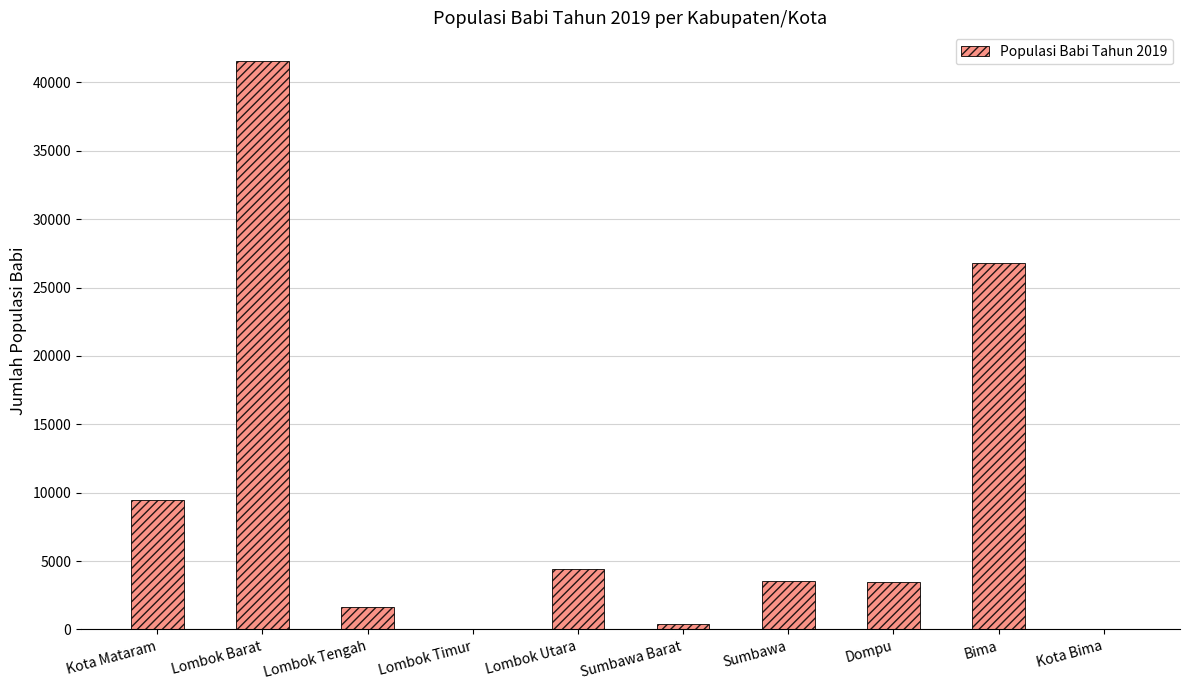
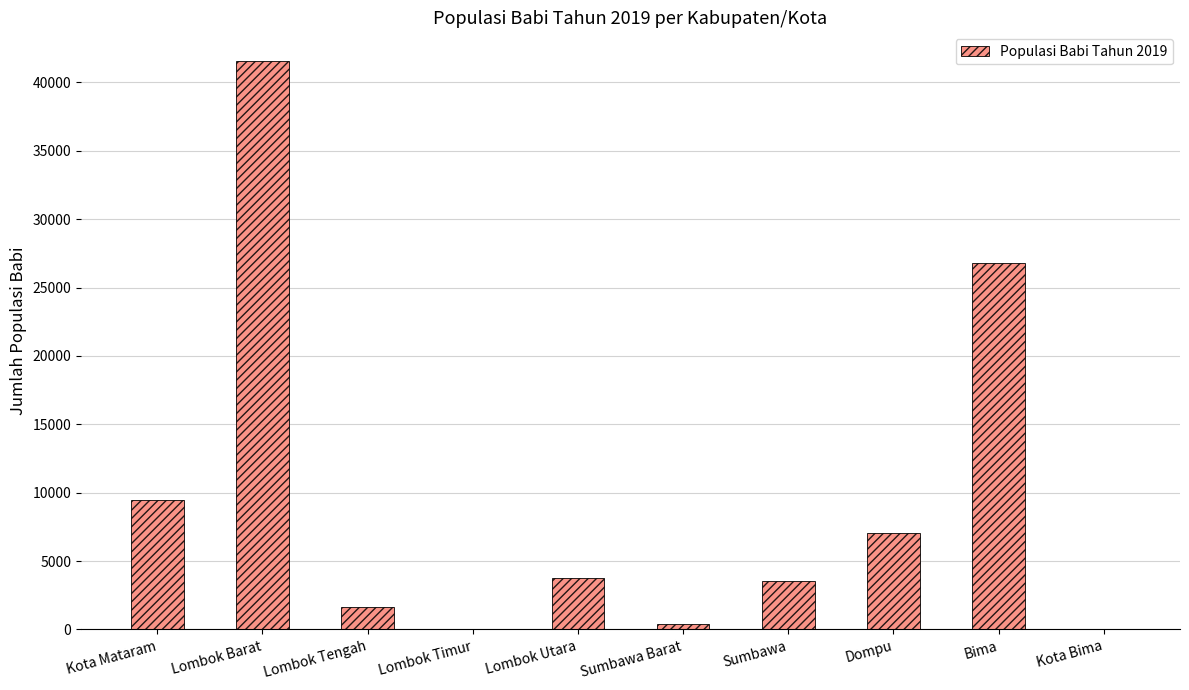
  {
    "Kota Mataram": 9500,
    "Lombok Barat": 41600,
    "Lombok Tengah": 1600,
    "Lombok Timur": 0,
-   "Lombok Utara": 4400,
+   "Lombok Utara": 3700,
    "Sumbawa Barat": 400,
    "Sumbawa": 3600,
-   "Dompu": 3500,
+   "Dompu": 7100,
    "Bima": 26800,
    "Kota Bima": 0
  }
